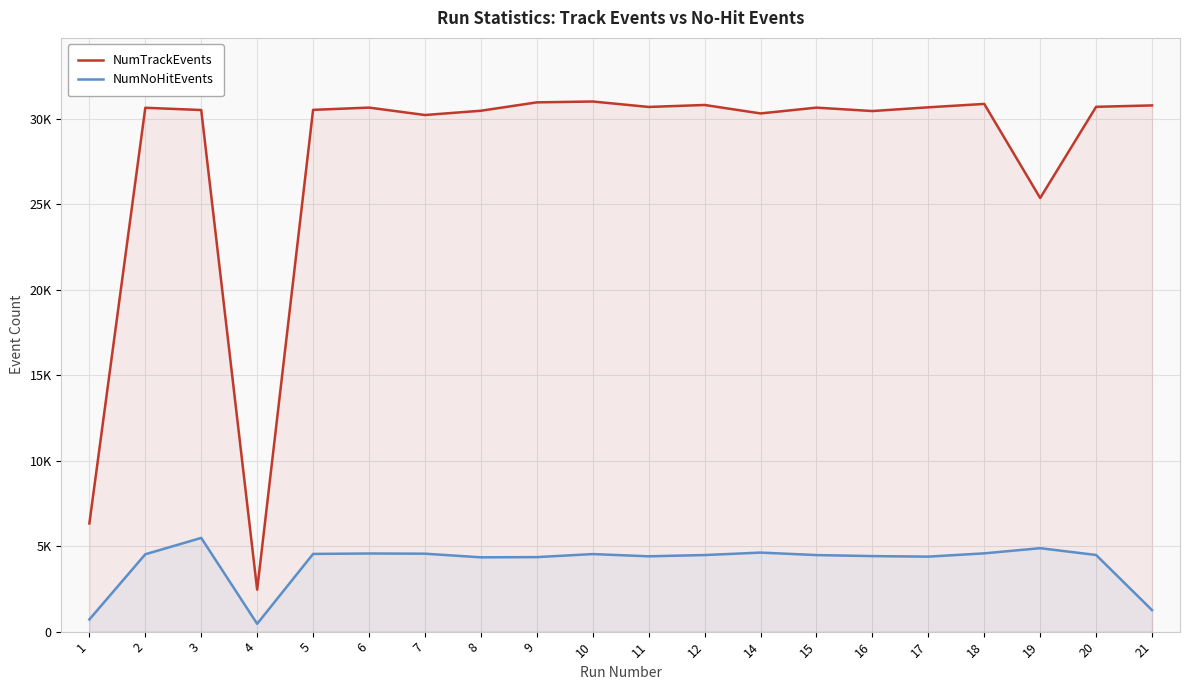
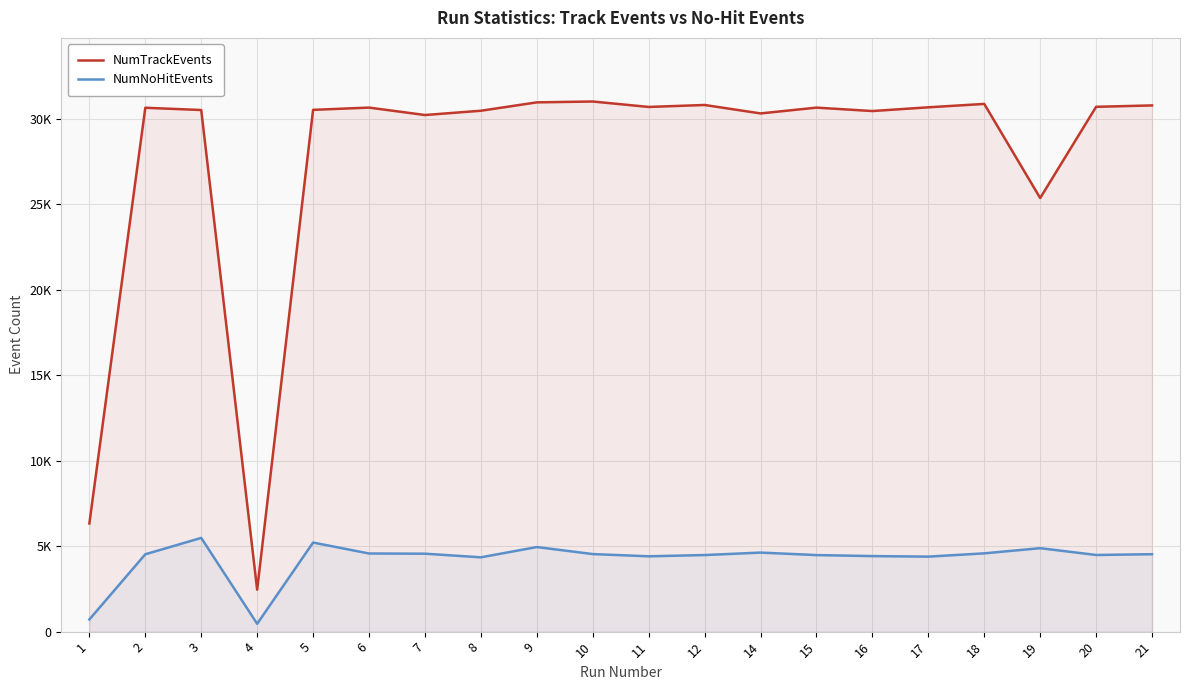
  {
    "NumTrackEvents": {
      "1": 6300,
      "2": 30600,
      "3": 30500,
      "4": 2500,
      "5": 30500,
      "6": 30600,
      "7": 30200,
      "8": 30500,
      "9": 30900,
      "10": 31000,
      "11": 30700,
      "12": 30800,
      "14": 30300,
      "15": 30600,
      "16": 30400,
      "17": 30700,
      "18": 30900,
      "19": 25400,
      "20": 30700,
      "21": 30800
    },
    "NumNoHitEvents": {
      "1": 700,
      "2": 4500,
      "3": 5500,
      "4": 500,
-     "5": 4500,
+     "5": 5200,
      "6": 4600,
      "7": 4600,
      "8": 4300,
-     "9": 4400,
+     "9": 4900,
      "10": 4500,
      "11": 4400,
      "12": 4500,
      "14": 4600,
      "15": 4500,
      "16": 4400,
      "17": 4400,
      "18": 4600,
      "19": 4900,
      "20": 4500,
-     "21": 1300
+     "21": 4500
    }
  }
